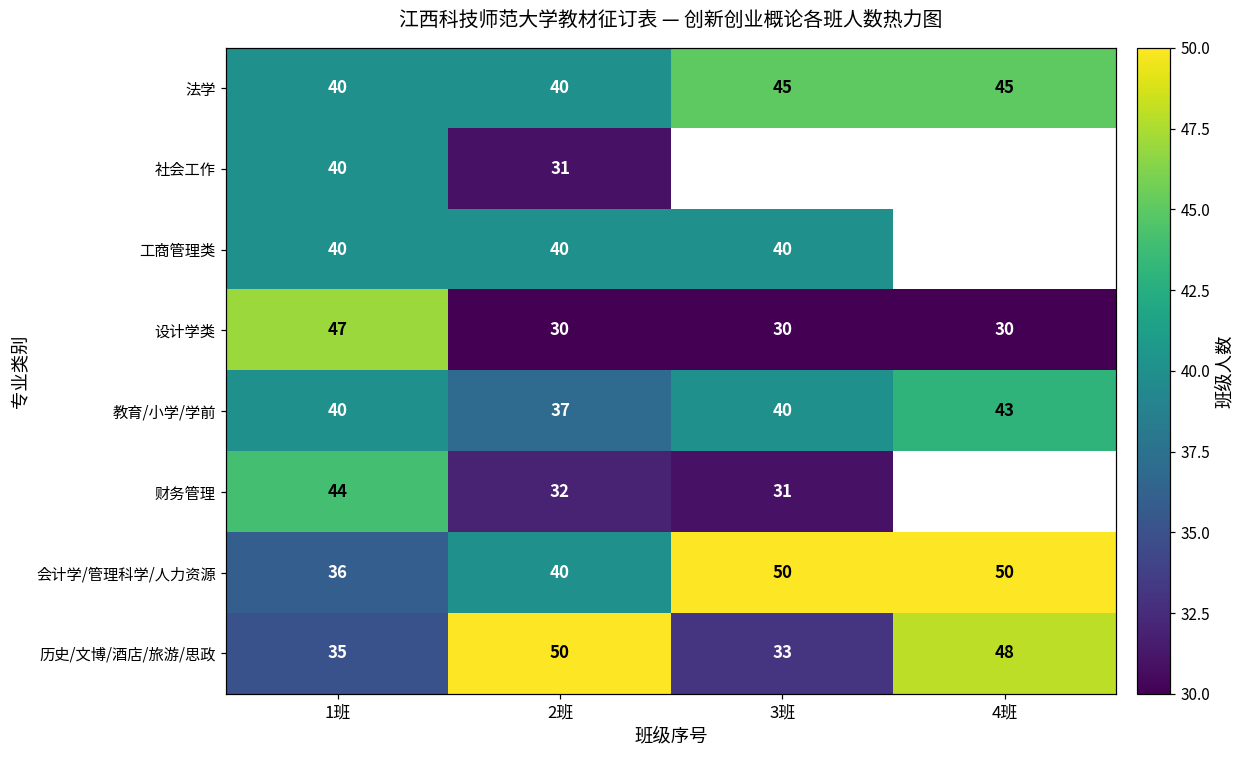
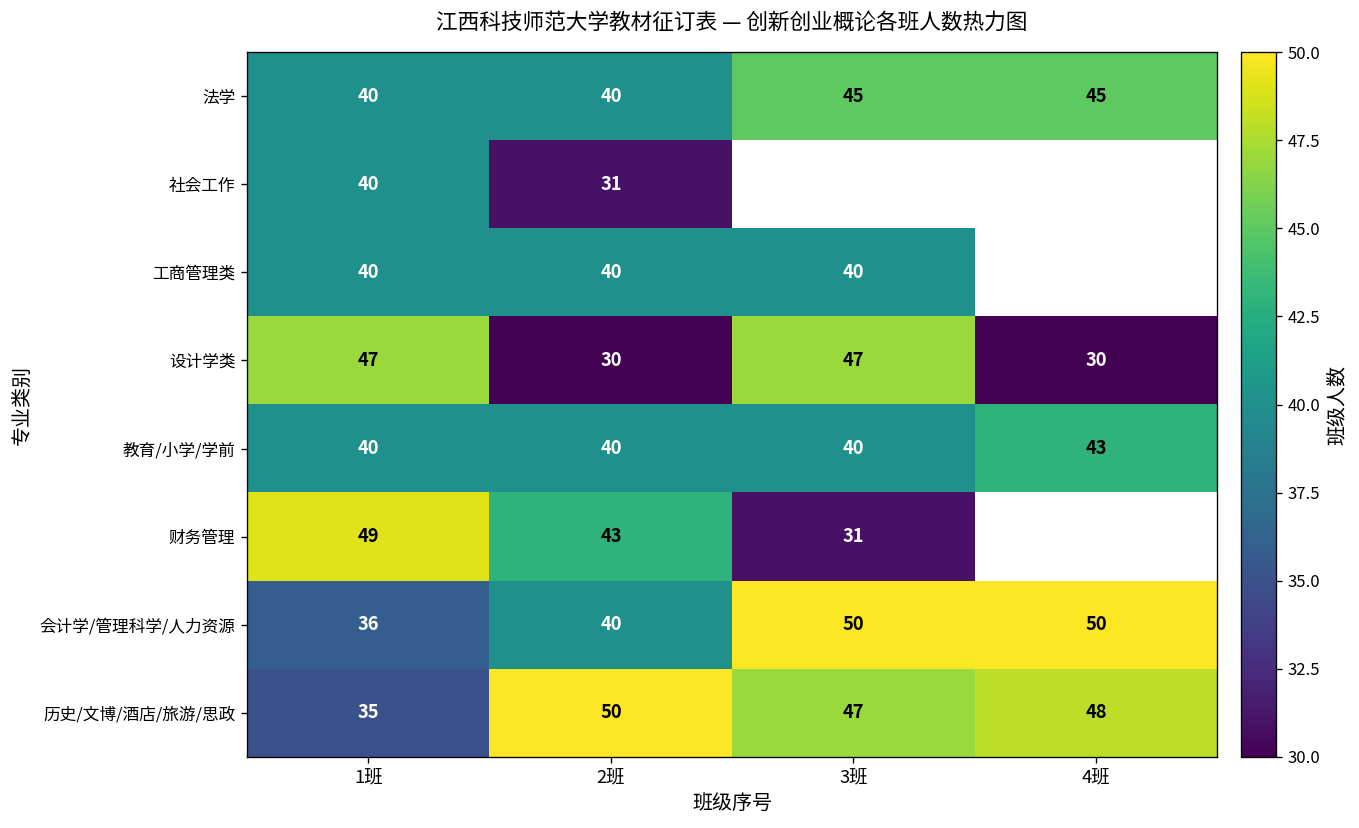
  {
    "法学": {
      "1班": 40,
      "2班": 40,
      "3班": 45,
      "4班": 45
    },
    "社会工作": {
      "1班": 40,
      "2班": 31
    },
    "工商管理类": {
      "1班": 40,
      "2班": 40,
      "3班": 40
    },
    "设计学类": {
      "1班": 47,
      "2班": 30,
-     "3班": 30,
+     "3班": 47,
      "4班": 30
    },
    "教育/小学/学前": {
      "1班": 40,
-     "2班": 37,
+     "2班": 40,
      "3班": 40,
      "4班": 43
    },
    "财务管理": {
-     "1班": 44,
-     "2班": 32,
+     "1班": 49,
+     "2班": 43,
      "3班": 31
    },
    "会计学/管理科学/人力资源": {
      "1班": 36,
      "2班": 40,
      "3班": 50,
      "4班": 50
    },
    "历史/文博/酒店/旅游/思政": {
      "1班": 35,
      "2班": 50,
-     "3班": 33,
+     "3班": 47,
      "4班": 48
    }
  }
